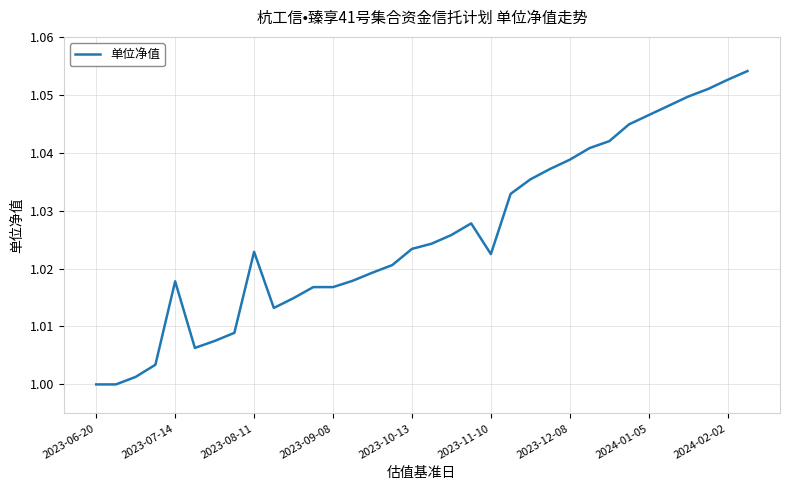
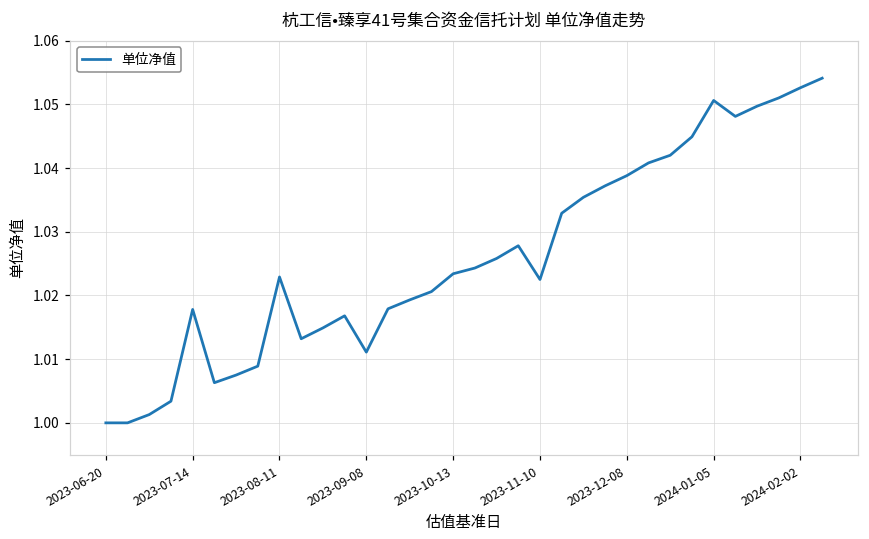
  {
    "2023-06-20": 1.000,
    "2023-07-14": 1.018,
    "2023-08-11": 1.023,
-   "2023-09-08": 1.017,
+   "2023-09-08": 1.011,
    "2023-10-13": 1.023,
    "2023-11-10": 1.023,
    "2023-12-08": 1.039,
-   "2024-01-05": 1.047,
+   "2024-01-05": 1.051,
    "2024-02-02": 1.053
  }
